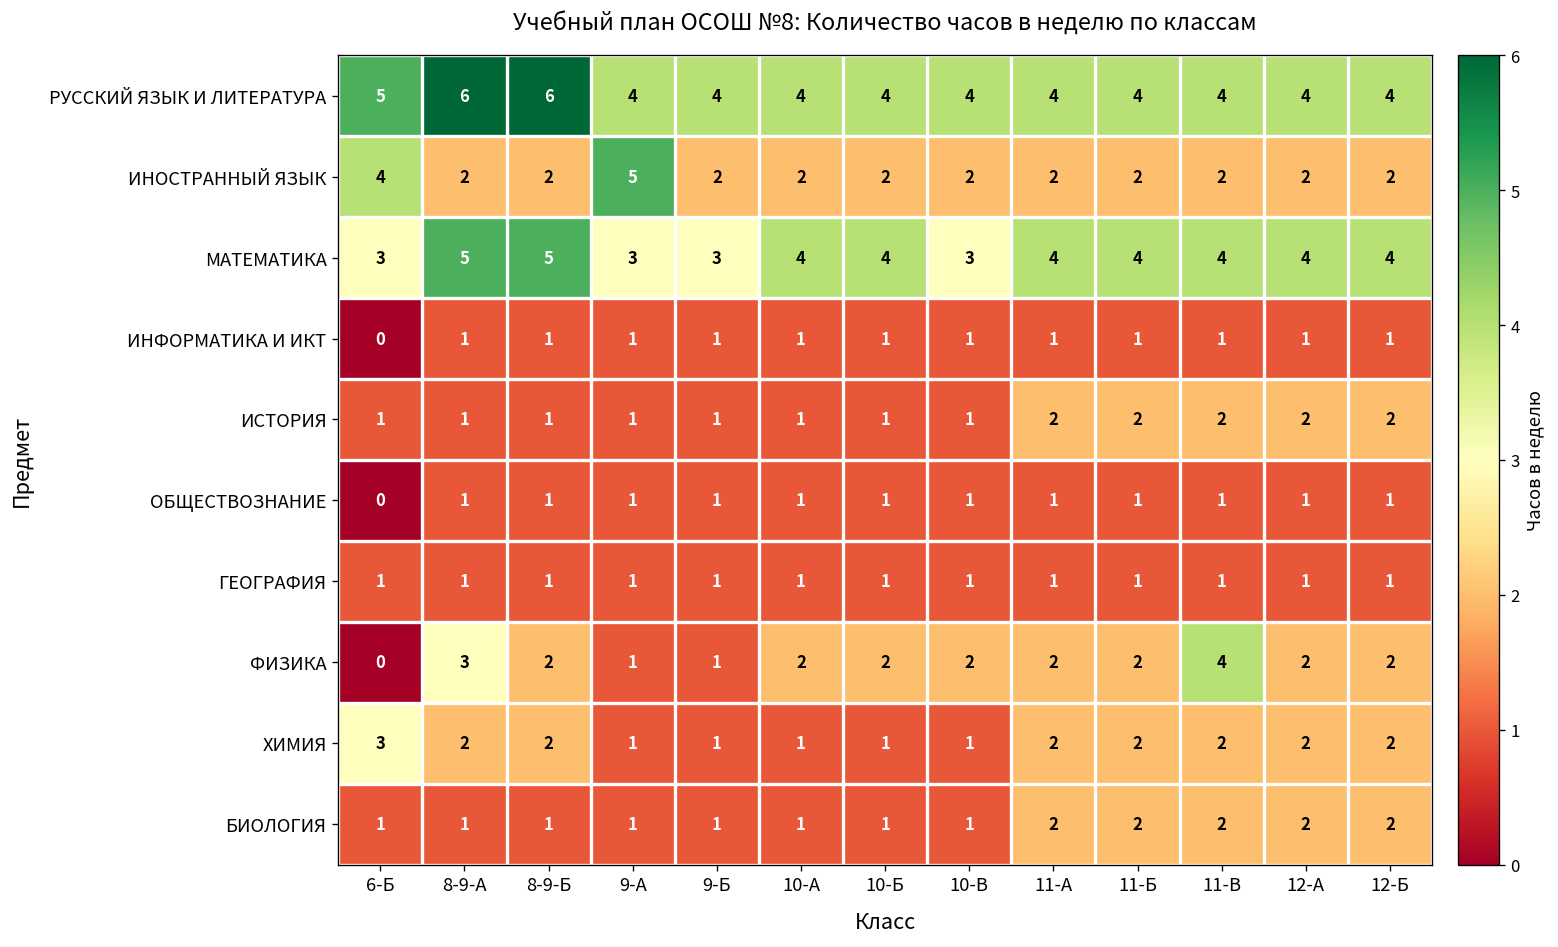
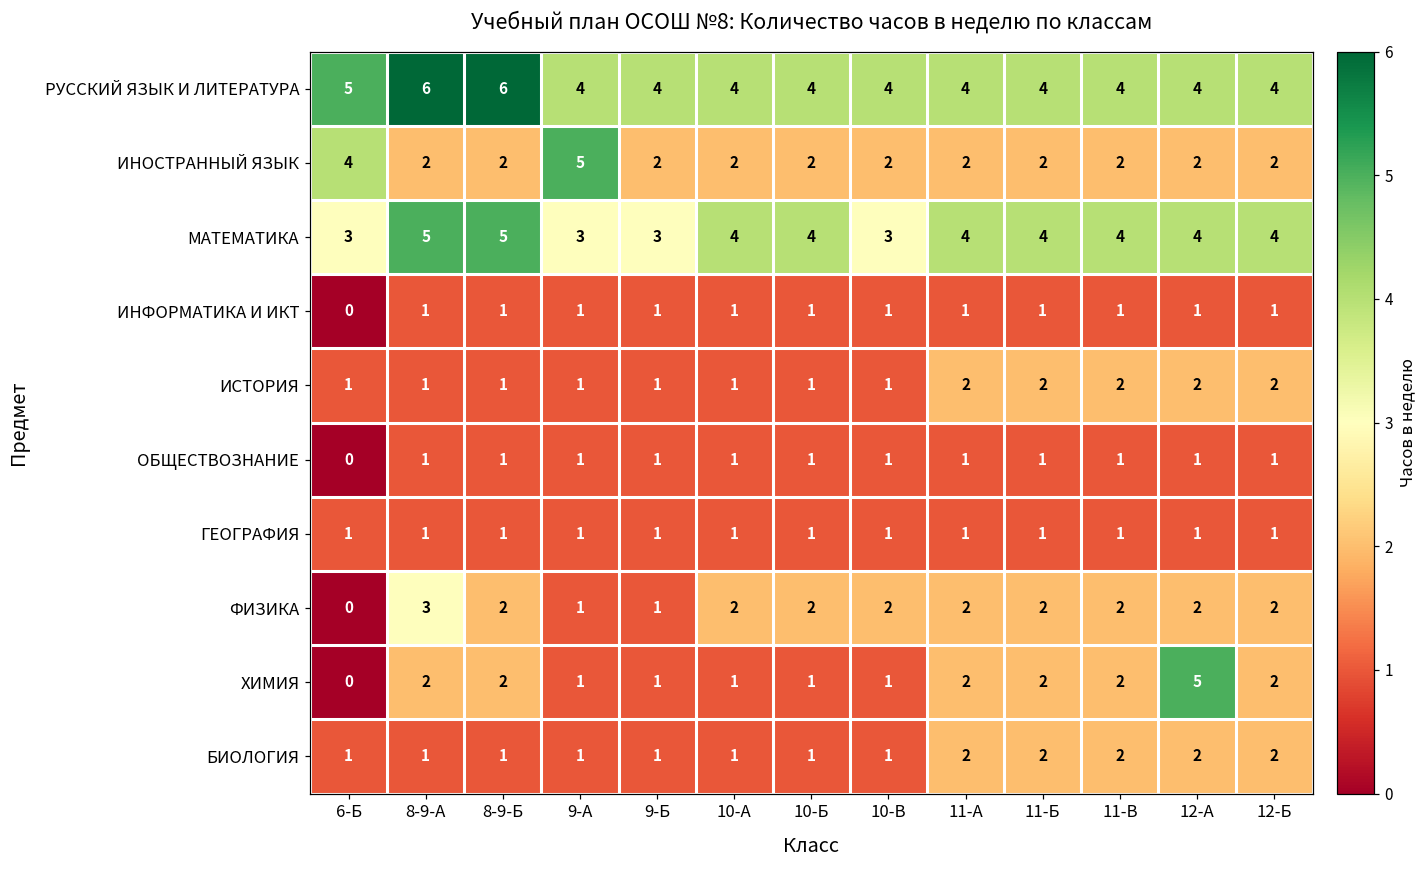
  {
    "РУССКИЙ ЯЗЫК И ЛИТЕРАТУРА": {
      "6-Б": 5,
      "8-9-А": 6,
      "8-9-Б": 6,
      "9-А": 4,
      "9-Б": 4,
      "10-А": 4,
      "10-Б": 4,
      "10-В": 4,
      "11-А": 4,
      "11-Б": 4,
      "11-В": 4,
      "12-А": 4,
      "12-Б": 4
    },
    "ИНОСТРАННЫЙ ЯЗЫК": {
      "6-Б": 4,
      "8-9-А": 2,
      "8-9-Б": 2,
      "9-А": 5,
      "9-Б": 2,
      "10-А": 2,
      "10-Б": 2,
      "10-В": 2,
      "11-А": 2,
      "11-Б": 2,
      "11-В": 2,
      "12-А": 2,
      "12-Б": 2
    },
    "МАТЕМАТИКА": {
      "6-Б": 3,
      "8-9-А": 5,
      "8-9-Б": 5,
      "9-А": 3,
      "9-Б": 3,
      "10-А": 4,
      "10-Б": 4,
      "10-В": 3,
      "11-А": 4,
      "11-Б": 4,
      "11-В": 4,
      "12-А": 4,
      "12-Б": 4
    },
    "ИНФОРМАТИКА И ИКТ": {
      "6-Б": 0,
      "8-9-А": 1,
      "8-9-Б": 1,
      "9-А": 1,
      "9-Б": 1,
      "10-А": 1,
      "10-Б": 1,
      "10-В": 1,
      "11-А": 1,
      "11-Б": 1,
      "11-В": 1,
      "12-А": 1,
      "12-Б": 1
    },
    "ИСТОРИЯ": {
      "6-Б": 1,
      "8-9-А": 1,
      "8-9-Б": 1,
      "9-А": 1,
      "9-Б": 1,
      "10-А": 1,
      "10-Б": 1,
      "10-В": 1,
      "11-А": 2,
      "11-Б": 2,
      "11-В": 2,
      "12-А": 2,
      "12-Б": 2
    },
    "ОБЩЕСТВОЗНАНИЕ": {
      "6-Б": 0,
      "8-9-А": 1,
      "8-9-Б": 1,
      "9-А": 1,
      "9-Б": 1,
      "10-А": 1,
      "10-Б": 1,
      "10-В": 1,
      "11-А": 1,
      "11-Б": 1,
      "11-В": 1,
      "12-А": 1,
      "12-Б": 1
    },
    "ГЕОГРАФИЯ": {
      "6-Б": 1,
      "8-9-А": 1,
      "8-9-Б": 1,
      "9-А": 1,
      "9-Б": 1,
      "10-А": 1,
      "10-Б": 1,
      "10-В": 1,
      "11-А": 1,
      "11-Б": 1,
      "11-В": 1,
      "12-А": 1,
      "12-Б": 1
    },
    "ФИЗИКА": {
      "6-Б": 0,
      "8-9-А": 3,
      "8-9-Б": 2,
      "9-А": 1,
      "9-Б": 1,
      "10-А": 2,
      "10-Б": 2,
      "10-В": 2,
      "11-А": 2,
      "11-Б": 2,
-     "11-В": 4,
+     "11-В": 2,
      "12-А": 2,
      "12-Б": 2
    },
    "ХИМИЯ": {
-     "6-Б": 3,
+     "6-Б": 0,
      "8-9-А": 2,
      "8-9-Б": 2,
      "9-А": 1,
      "9-Б": 1,
      "10-А": 1,
      "10-Б": 1,
      "10-В": 1,
      "11-А": 2,
      "11-Б": 2,
      "11-В": 2,
-     "12-А": 2,
+     "12-А": 5,
      "12-Б": 2
    },
    "БИОЛОГИЯ": {
      "6-Б": 1,
      "8-9-А": 1,
      "8-9-Б": 1,
      "9-А": 1,
      "9-Б": 1,
      "10-А": 1,
      "10-Б": 1,
      "10-В": 1,
      "11-А": 2,
      "11-Б": 2,
      "11-В": 2,
      "12-А": 2,
      "12-Б": 2
    }
  }
